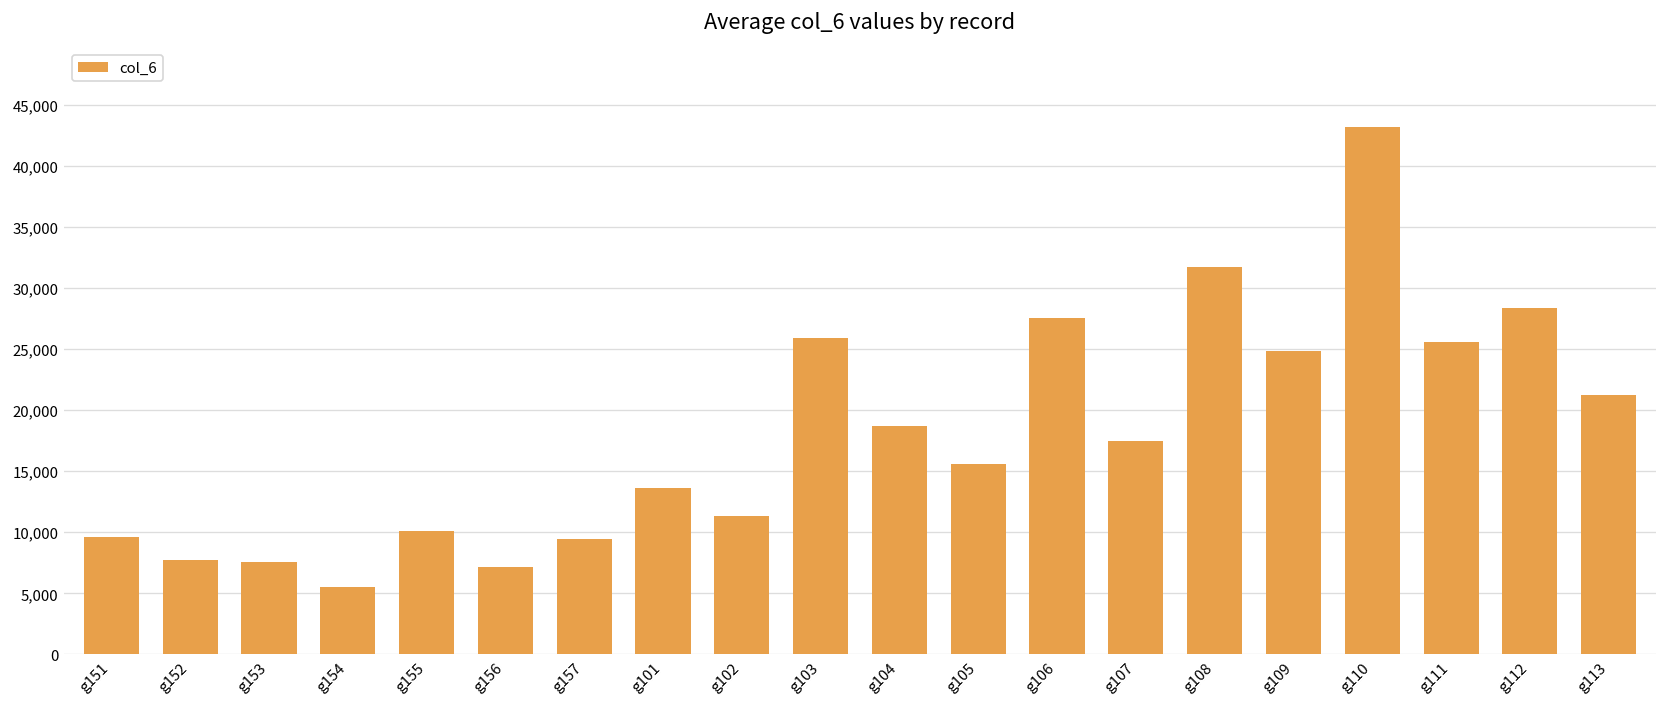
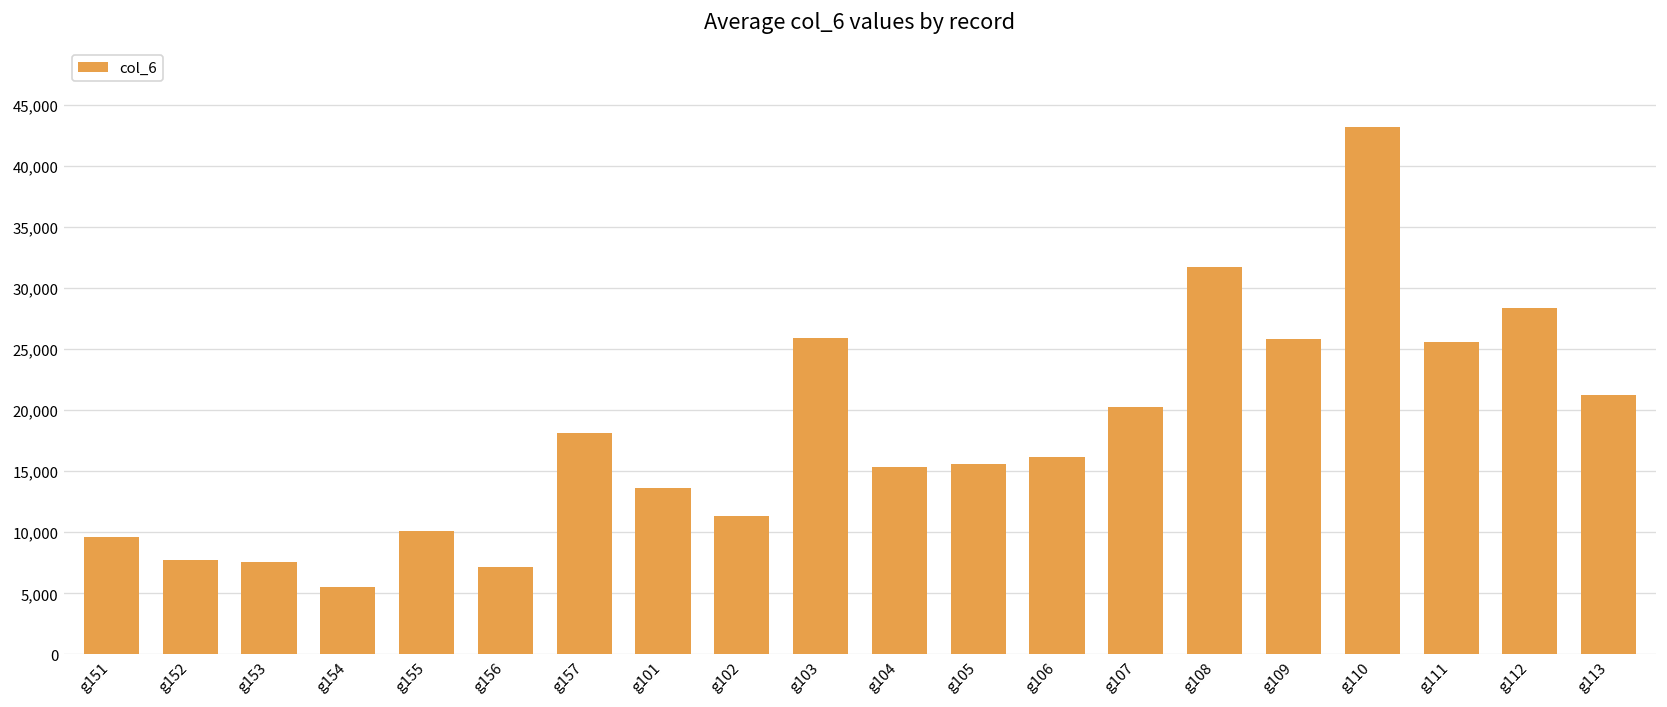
  {
    "g151": "9,600",
    "g152": "7,700",
    "g153": "7,600",
    "g154": "5,500",
    "g155": "10,100",
    "g156": "7,200",
-   "g157": "9,500",
+   "g157": "18,200",
    "g101": "13,600",
    "g102": "11,300",
    "g103": "25,900",
-   "g104": "18,700",
+   "g104": "15,300",
    "g105": "15,500",
-   "g106": "27,600",
-   "g107": "17,500",
+   "g106": "16,200",
+   "g107": "20,300",
    "g108": "31,700",
-   "g109": "24,800",
+   "g109": "25,800",
    "g110": "43,200",
    "g111": "25,600",
    "g112": "28,400",
    "g113": "21,200"
  }
